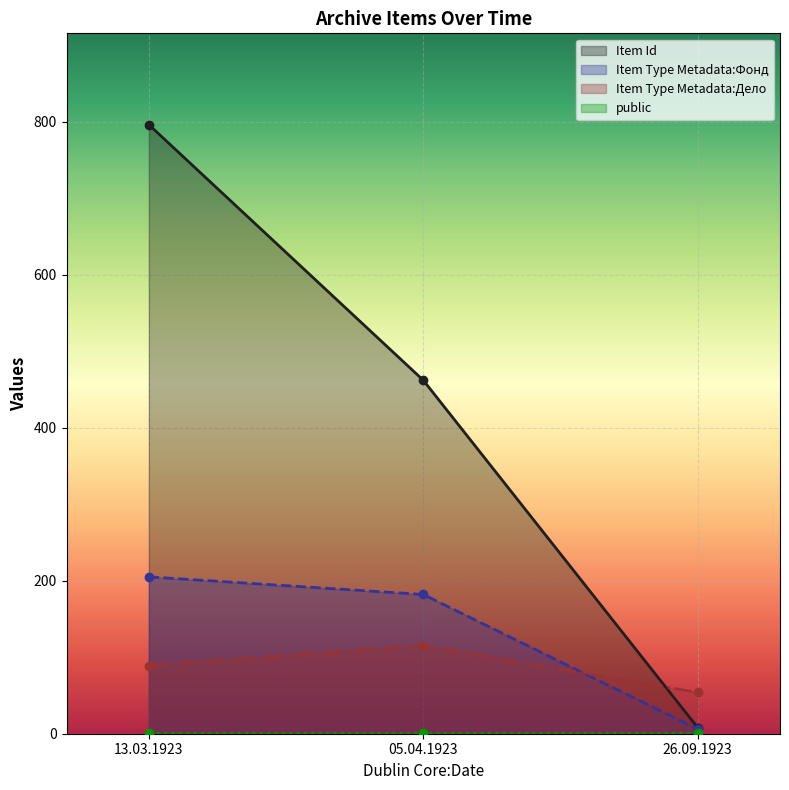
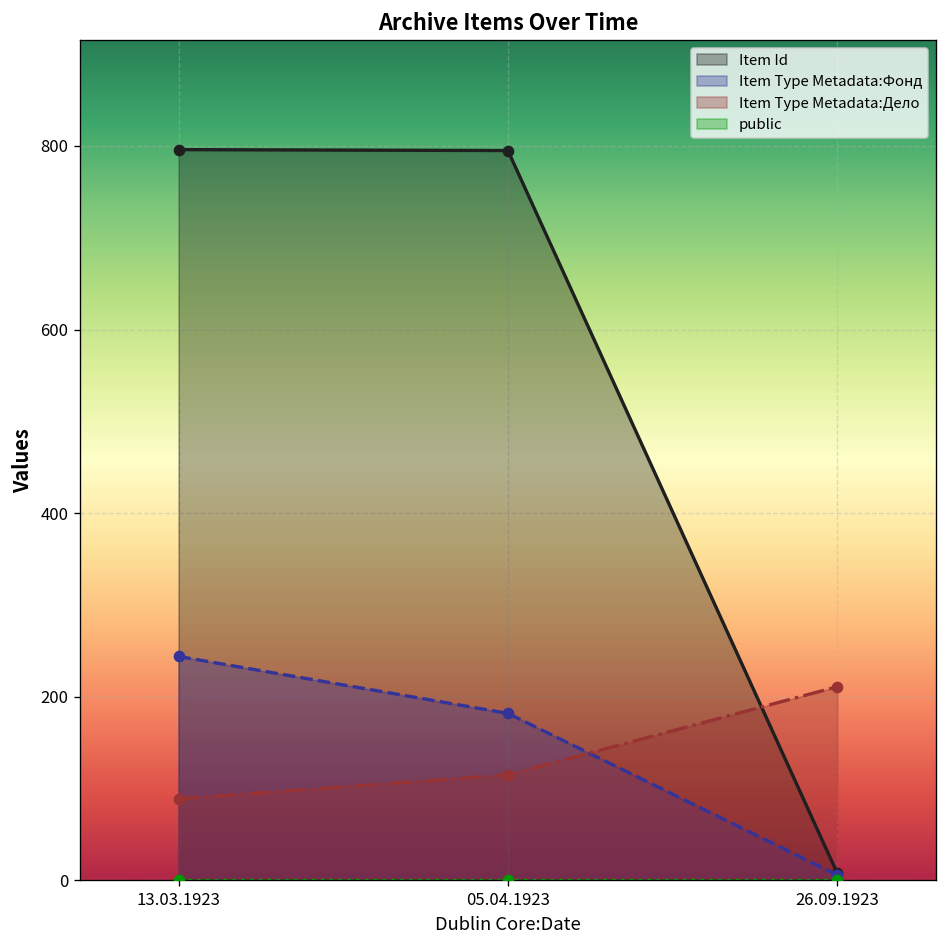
  {
    "Item Id": {
      "13.03.1923": 800,
-     "05.04.1923": 460
+     "05.04.1923": 800
    },
    "Item Type Metadata:Фонд": {
-     "13.03.1923": 210,
+     "13.03.1923": 240,
      "05.04.1923": 180
    },
    "Item Type Metadata:Дело": {
      "13.03.1923": 90,
      "05.04.1923": 120,
-     "26.09.1923": 50
+     "26.09.1923": 210
    },
    "public": {
      "13.03.1923": 0,
      "05.04.1923": 0,
      "26.09.1923": 0
    }
  }
